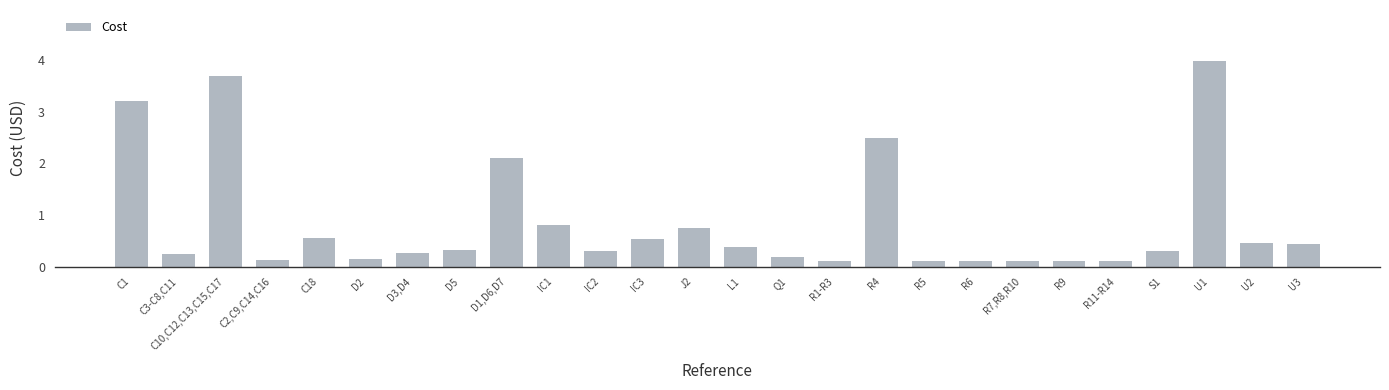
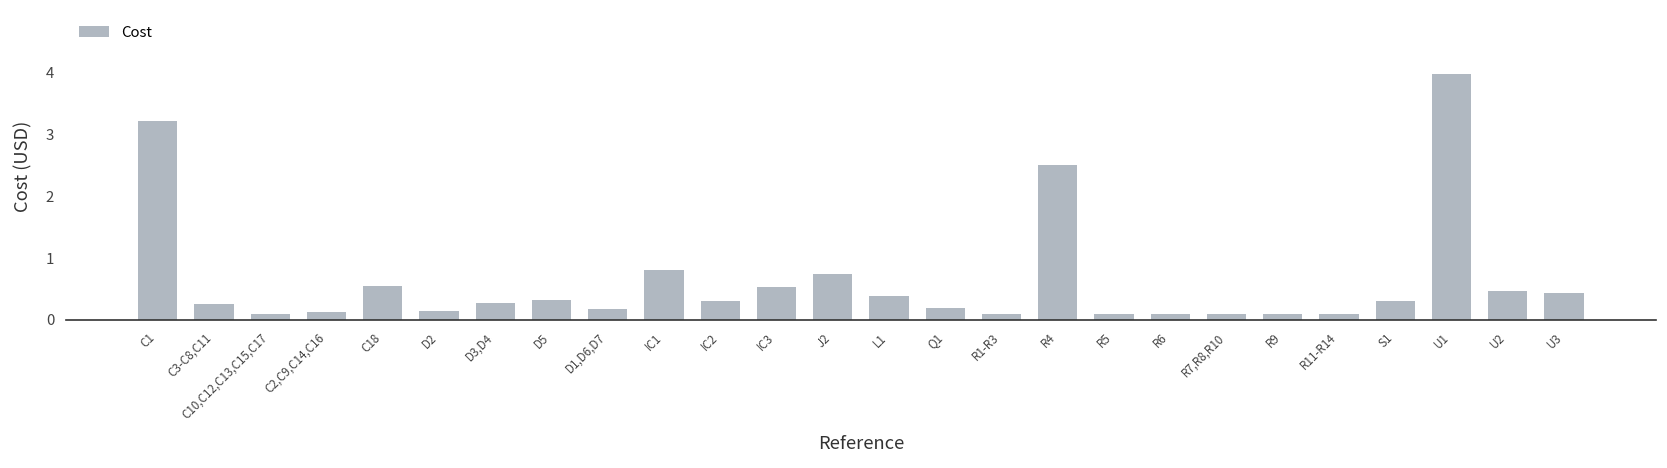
  {
    "C1": 3.2,
    "C3-C8,C11": 0.3,
-   "C10,C12,C13,C15,C17": 3.7,
+   "C10,C12,C13,C15,C17": 0.1,
    "C2,C9,C14,C16": 0.1,
    "C18": 0.6,
    "D2": 0.1,
    "D3,D4": 0.3,
    "D5": 0.3,
-   "D1,D6,D7": 2.1,
+   "D1,D6,D7": 0.2,
    "IC1": 0.8,
    "IC2": 0.3,
    "IC3": 0.5,
    "J2": 0.7,
    "L1": 0.4,
    "Q1": 0.2,
    "R1-R3": 0.1,
    "R4": 2.5,
    "R5": 0.1,
    "R6": 0.1,
    "R7,R8,R10": 0.1,
    "R9": 0.1,
    "R11-R14": 0.1,
    "S1": 0.3,
    "U1": 4.0,
    "U2": 0.5,
    "U3": 0.4
  }
